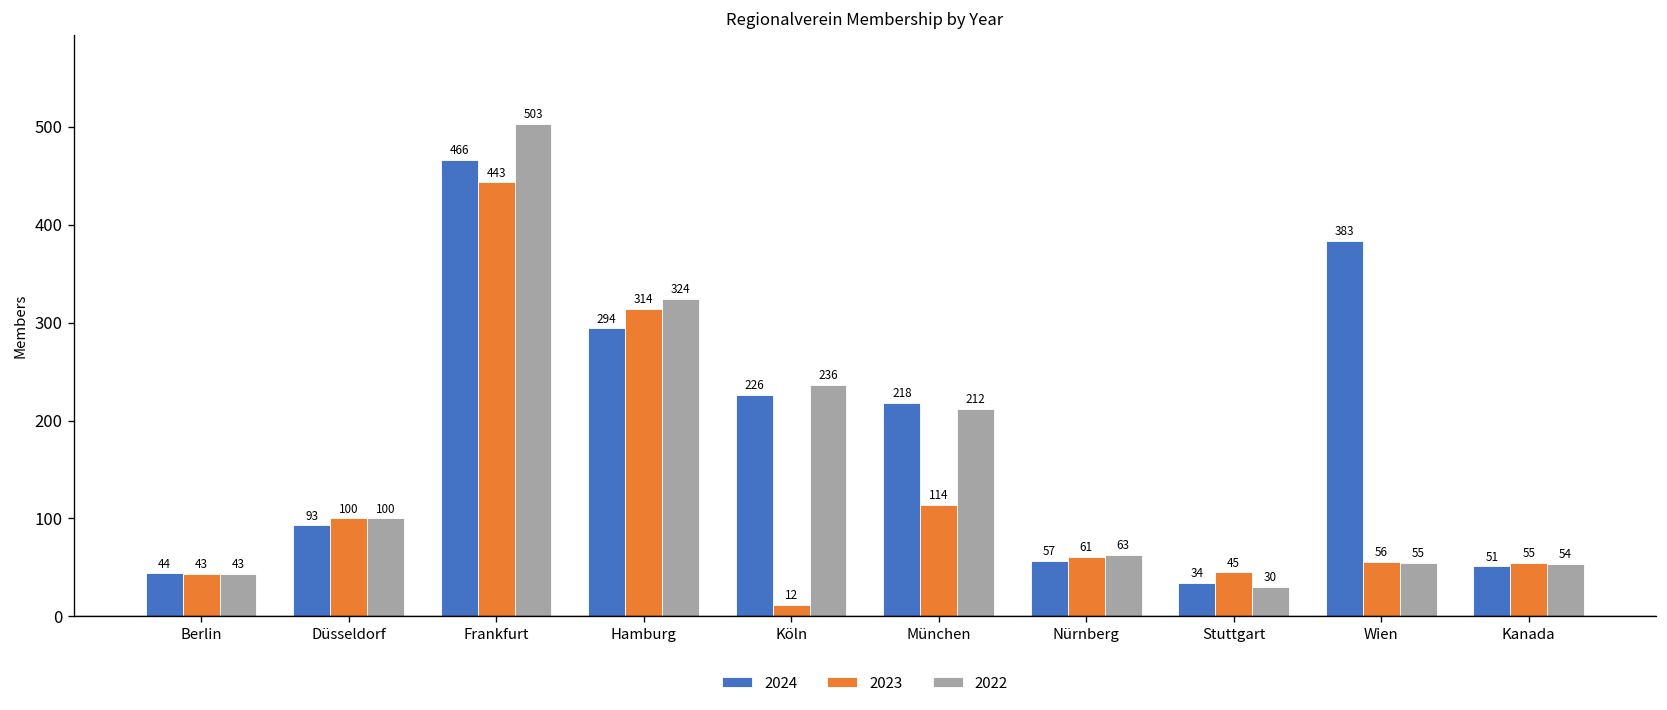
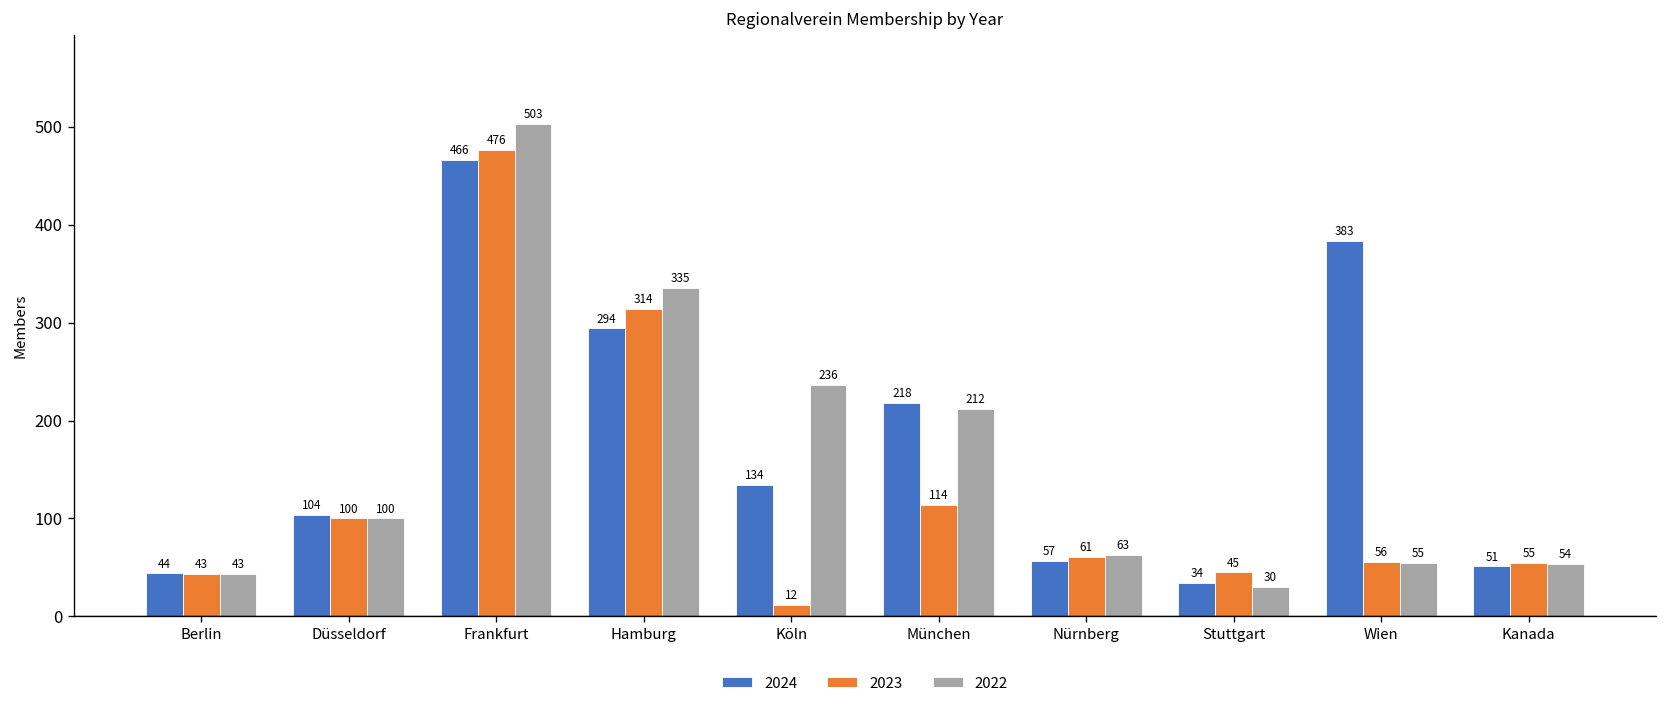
  {
    "2024": {
      "Berlin": 44,
-     "Düsseldorf": 93,
+     "Düsseldorf": 104,
      "Frankfurt": 466,
      "Hamburg": 294,
-     "Köln": 226,
+     "Köln": 134,
      "München": 218,
      "Nürnberg": 57,
      "Stuttgart": 34,
      "Wien": 383,
      "Kanada": 51
    },
    "2023": {
      "Berlin": 43,
      "Düsseldorf": 100,
-     "Frankfurt": 443,
+     "Frankfurt": 476,
      "Hamburg": 314,
      "Köln": 12,
      "München": 114,
      "Nürnberg": 61,
      "Stuttgart": 45,
      "Wien": 56,
      "Kanada": 55
    },
    "2022": {
      "Berlin": 43,
      "Düsseldorf": 100,
      "Frankfurt": 503,
-     "Hamburg": 324,
+     "Hamburg": 335,
      "Köln": 236,
      "München": 212,
      "Nürnberg": 63,
      "Stuttgart": 30,
      "Wien": 55,
      "Kanada": 54
    }
  }
